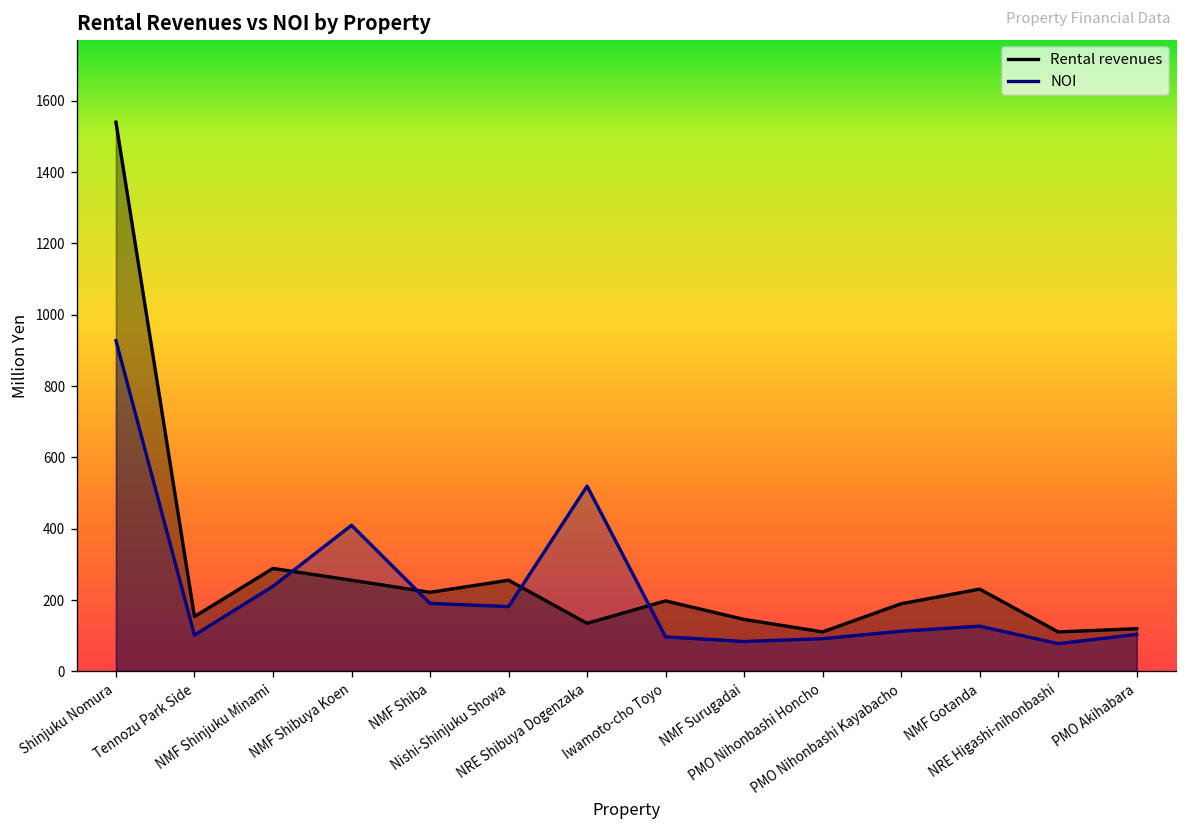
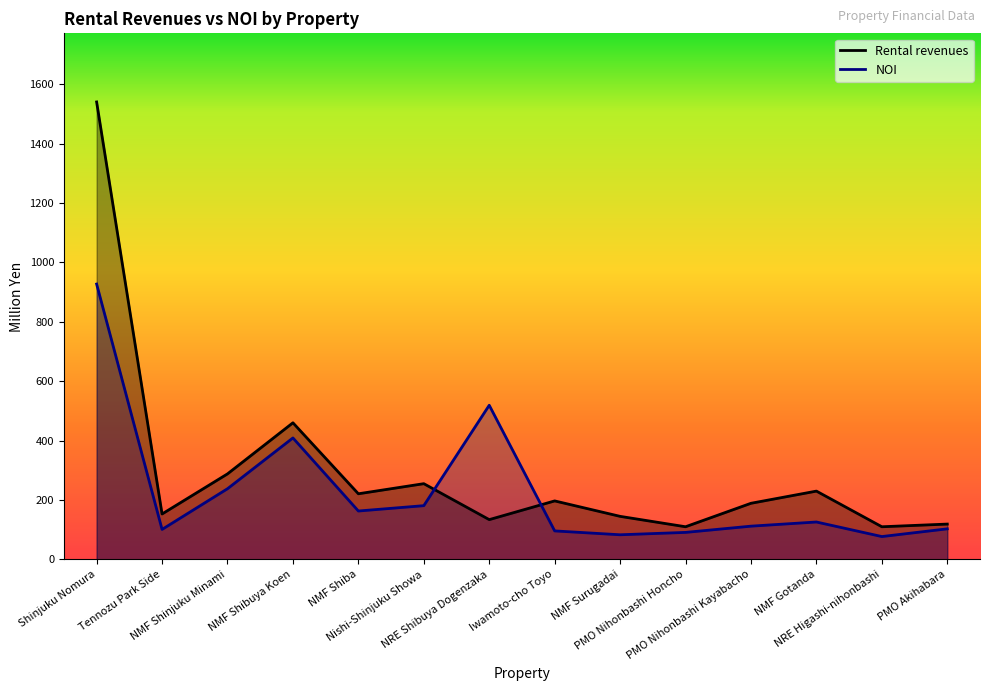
  {
    "Rental revenues": {
      "Shinjuku Nomura": 1540,
      "Tennozu Park Side": 150,
      "NMF Shinjuku Minami": 290,
-     "NMF Shibuya Koen": 260,
+     "NMF Shibuya Koen": 460,
      "NMF Shiba": 220,
      "Nishi-Shinjuku Showa": 260,
      "NRE Shibuya Dogenzaka": 130,
      "Iwamoto-cho Toyo": 200,
      "NMF Surugadai": 150,
      "PMO Nihonbashi Honcho": 110,
      "PMO Nihonbashi Kayabacho": 190,
      "NMF Gotanda": 230,
      "NRE Higashi-nihonbashi": 110,
      "PMO Akihabara": 120
    },
    "NOI": {
      "Shinjuku Nomura": 930,
      "Tennozu Park Side": 100,
      "NMF Shinjuku Minami": 240,
      "NMF Shibuya Koen": 410,
-     "NMF Shiba": 190,
+     "NMF Shiba": 160,
      "Nishi-Shinjuku Showa": 180,
      "NRE Shibuya Dogenzaka": 520,
      "Iwamoto-cho Toyo": 100,
      "NMF Surugadai": 80,
      "PMO Nihonbashi Honcho": 90,
      "PMO Nihonbashi Kayabacho": 110,
      "NMF Gotanda": 130,
      "NRE Higashi-nihonbashi": 80,
      "PMO Akihabara": 100
    }
  }
